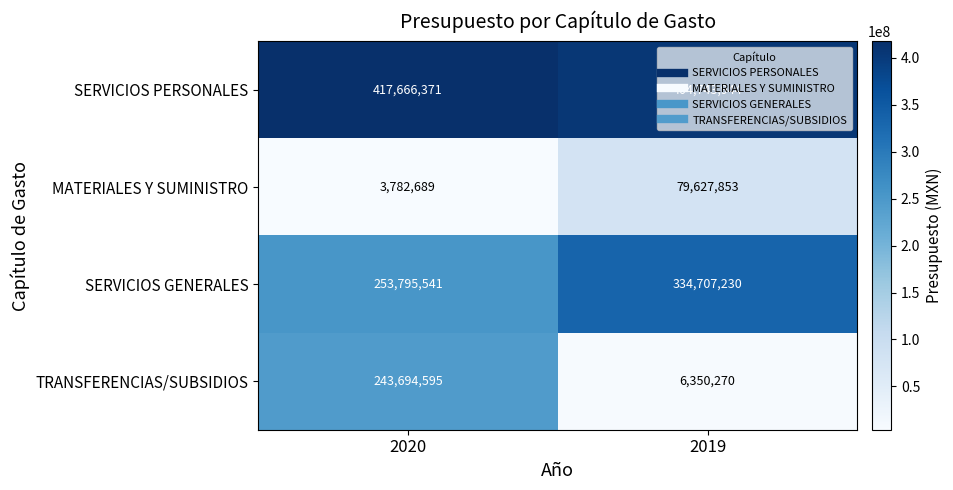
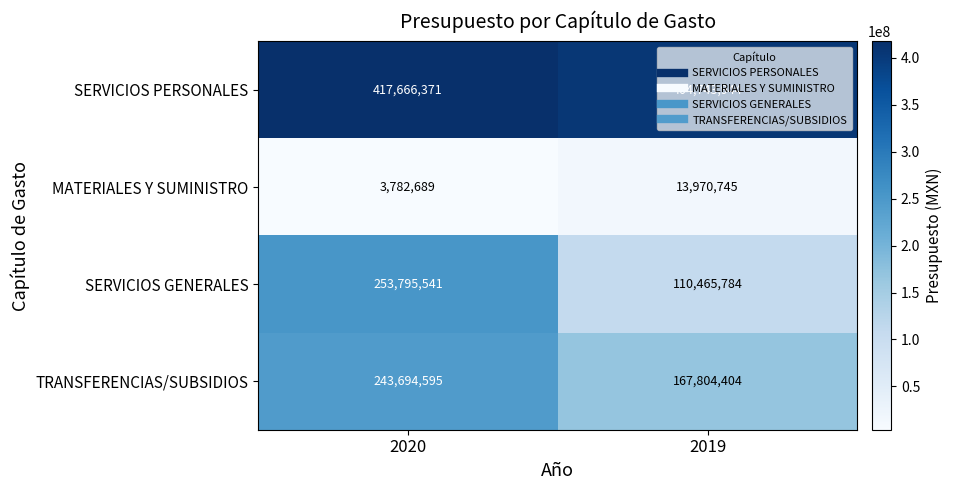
  {
    "SERVICIOS PERSONALES": {
      "2020": "417,666,371"
    },
    "MATERIALES Y SUMINISTRO": {
      "2020": "3,782,689",
-     "2019": "79,627,853"
+     "2019": "13,970,745"
    },
    "SERVICIOS GENERALES": {
      "2020": "253,795,541",
-     "2019": "334,707,230"
+     "2019": "110,465,784"
    },
    "TRANSFERENCIAS/SUBSIDIOS": {
      "2020": "243,694,595",
-     "2019": "6,350,270"
+     "2019": "167,804,404"
    }
  }
